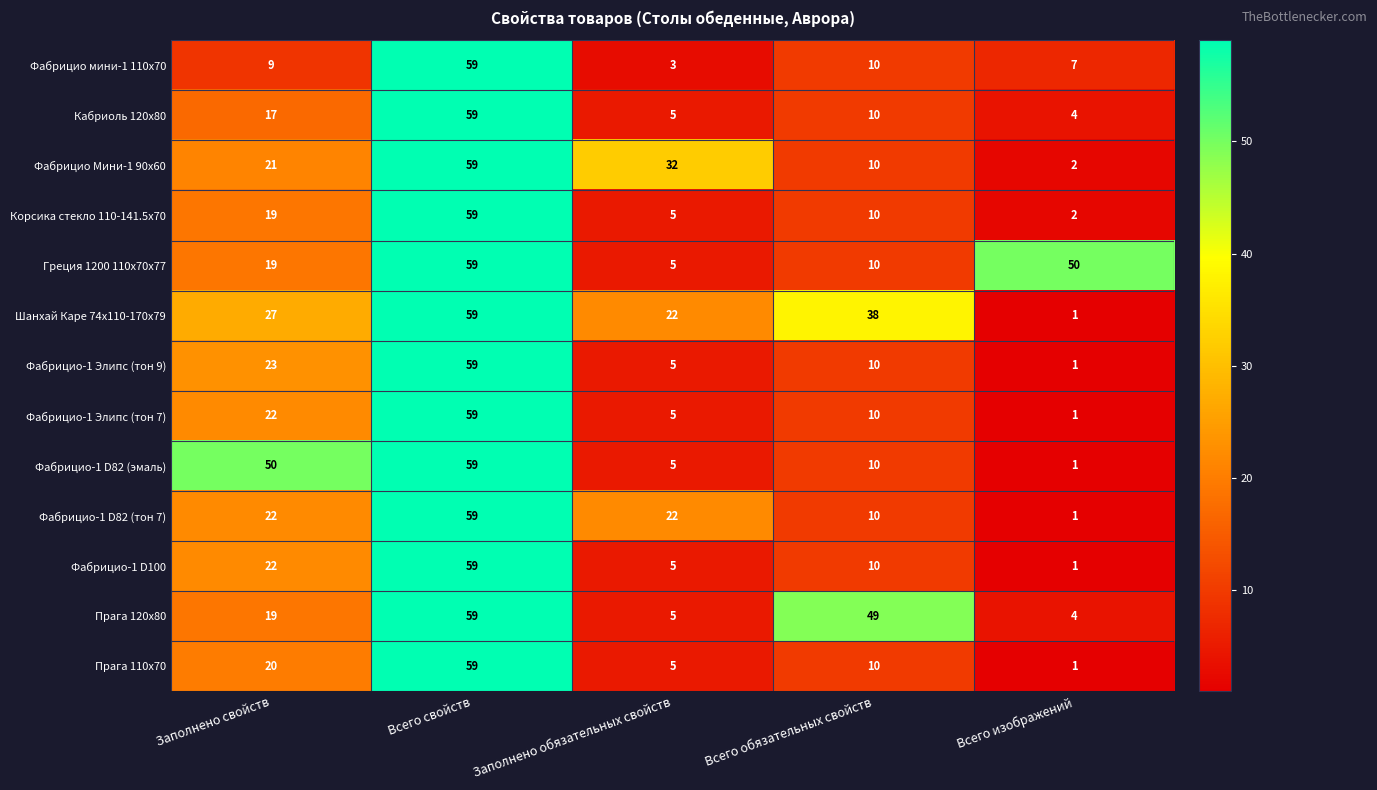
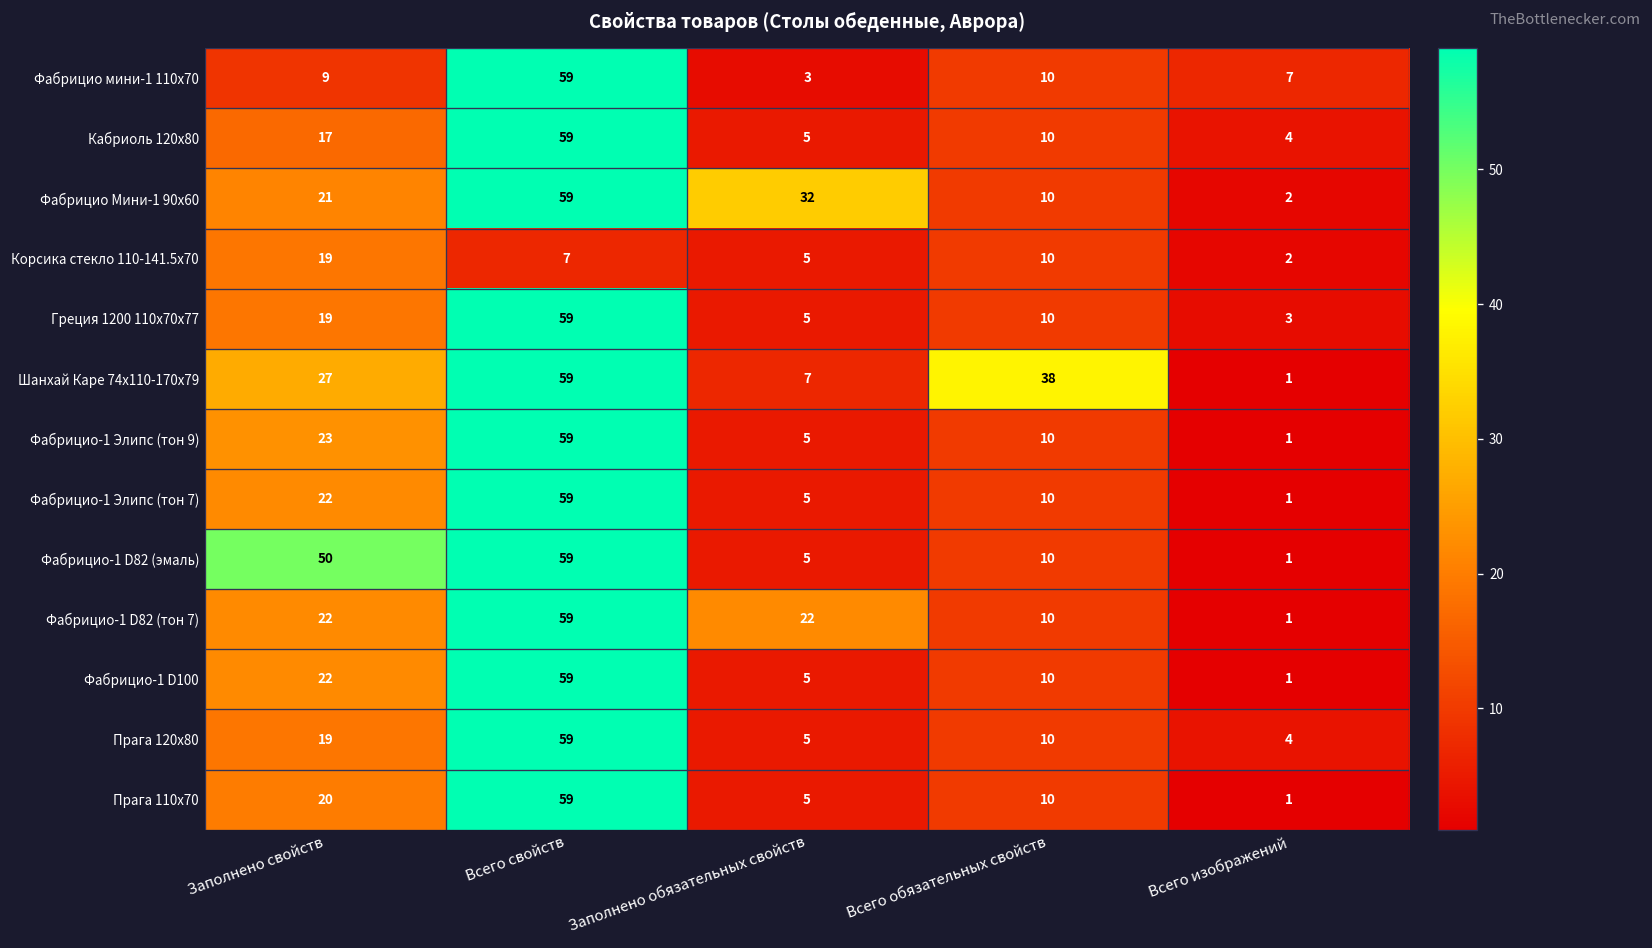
  {
    "Фабрицио мини-1 110x70": {
      "Заполнено свойств": 9,
      "Всего свойств": 59,
      "Заполнено обязательных свойств": 3,
      "Всего обязательных свойств": 10,
      "Всего изображений": 7
    },
    "Кабриоль 120x80": {
      "Заполнено свойств": 17,
      "Всего свойств": 59,
      "Заполнено обязательных свойств": 5,
      "Всего обязательных свойств": 10,
      "Всего изображений": 4
    },
    "Фабрицио Мини-1 90x60": {
      "Заполнено свойств": 21,
      "Всего свойств": 59,
      "Заполнено обязательных свойств": 32,
      "Всего обязательных свойств": 10,
      "Всего изображений": 2
    },
    "Корсика стекло 110-141.5x70": {
      "Заполнено свойств": 19,
-     "Всего свойств": 59,
+     "Всего свойств": 7,
      "Заполнено обязательных свойств": 5,
      "Всего обязательных свойств": 10,
      "Всего изображений": 2
    },
    "Греция 1200 110x70x77": {
      "Заполнено свойств": 19,
      "Всего свойств": 59,
      "Заполнено обязательных свойств": 5,
      "Всего обязательных свойств": 10,
-     "Всего изображений": 50
+     "Всего изображений": 3
    },
    "Шанхай Каре 74x110-170x79": {
      "Заполнено свойств": 27,
      "Всего свойств": 59,
-     "Заполнено обязательных свойств": 22,
+     "Заполнено обязательных свойств": 7,
      "Всего обязательных свойств": 38,
      "Всего изображений": 1
    },
    "Фабрицио-1 Элипс (тон 9)": {
      "Заполнено свойств": 23,
      "Всего свойств": 59,
      "Заполнено обязательных свойств": 5,
      "Всего обязательных свойств": 10,
      "Всего изображений": 1
    },
    "Фабрицио-1 Элипс (тон 7)": {
      "Заполнено свойств": 22,
      "Всего свойств": 59,
      "Заполнено обязательных свойств": 5,
      "Всего обязательных свойств": 10,
      "Всего изображений": 1
    },
    "Фабрицио-1 D82 (эмаль)": {
      "Заполнено свойств": 50,
      "Всего свойств": 59,
      "Заполнено обязательных свойств": 5,
      "Всего обязательных свойств": 10,
      "Всего изображений": 1
    },
    "Фабрицио-1 D82 (тон 7)": {
      "Заполнено свойств": 22,
      "Всего свойств": 59,
      "Заполнено обязательных свойств": 22,
      "Всего обязательных свойств": 10,
      "Всего изображений": 1
    },
    "Фабрицио-1 D100": {
      "Заполнено свойств": 22,
      "Всего свойств": 59,
      "Заполнено обязательных свойств": 5,
      "Всего обязательных свойств": 10,
      "Всего изображений": 1
    },
    "Прага 120x80": {
      "Заполнено свойств": 19,
      "Всего свойств": 59,
      "Заполнено обязательных свойств": 5,
-     "Всего обязательных свойств": 49,
+     "Всего обязательных свойств": 10,
      "Всего изображений": 4
    },
    "Прага 110x70": {
      "Заполнено свойств": 20,
      "Всего свойств": 59,
      "Заполнено обязательных свойств": 5,
      "Всего обязательных свойств": 10,
      "Всего изображений": 1
    }
  }
